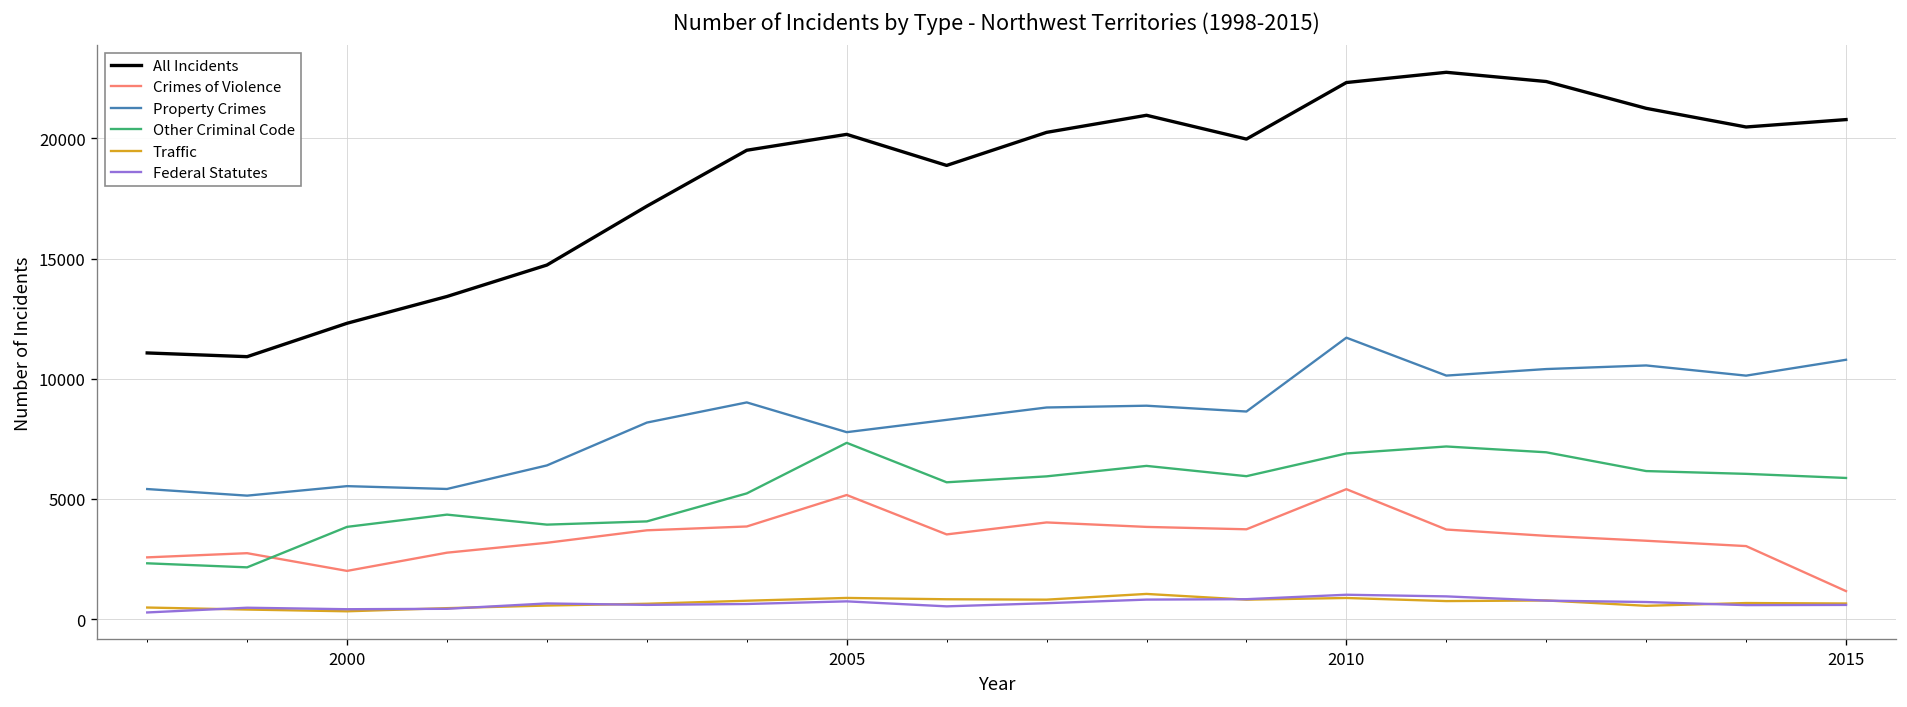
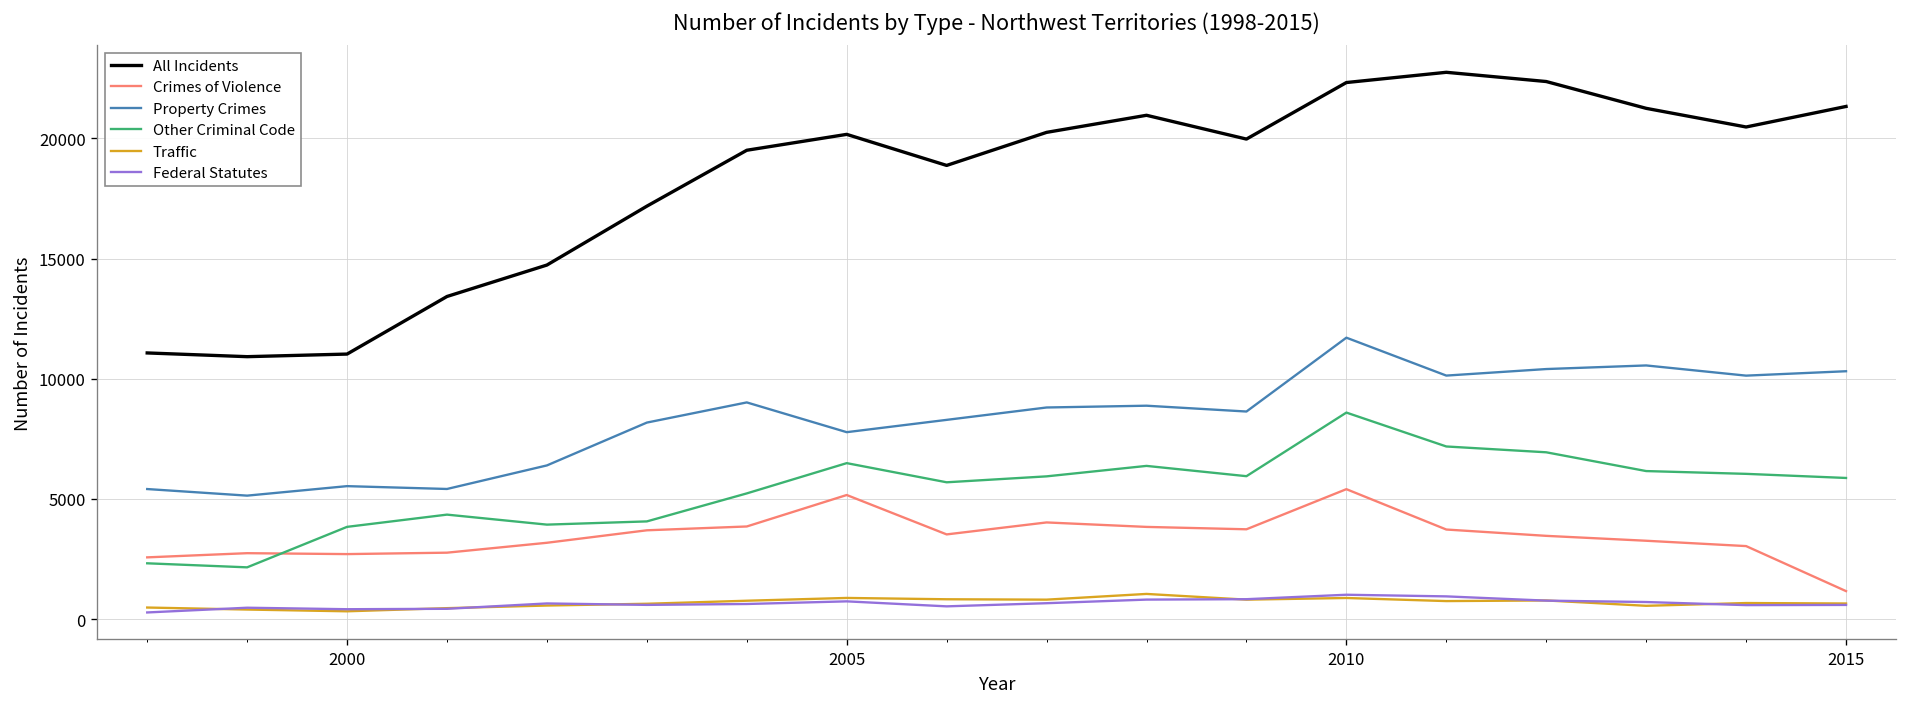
  {
    "All Incidents": {
-     "2000": 12300,
+     "2000": 11000,
      "2005": 20200,
      "2010": 22300,
-     "2015": 20800
+     "2015": 21300
    },
    "Crimes of Violence": {
-     "2000": 2000,
+     "2000": 2700,
      "2005": 5200,
      "2010": 5400,
      "2015": 1200
    },
    "Property Crimes": {
      "2000": 5500,
      "2005": 7800,
      "2010": 11700,
-     "2015": 10800
+     "2015": 10300
    },
    "Other Criminal Code": {
      "2000": 3800,
-     "2005": 7300,
-     "2010": 6900,
+     "2005": 6500,
+     "2010": 8600,
      "2015": 5900
    },
    "Traffic": {
      "2005": 900,
      "2010": 900
    },
    "Federal Statutes": {
      "2005": 700,
      "2010": 1000
    }
  }
